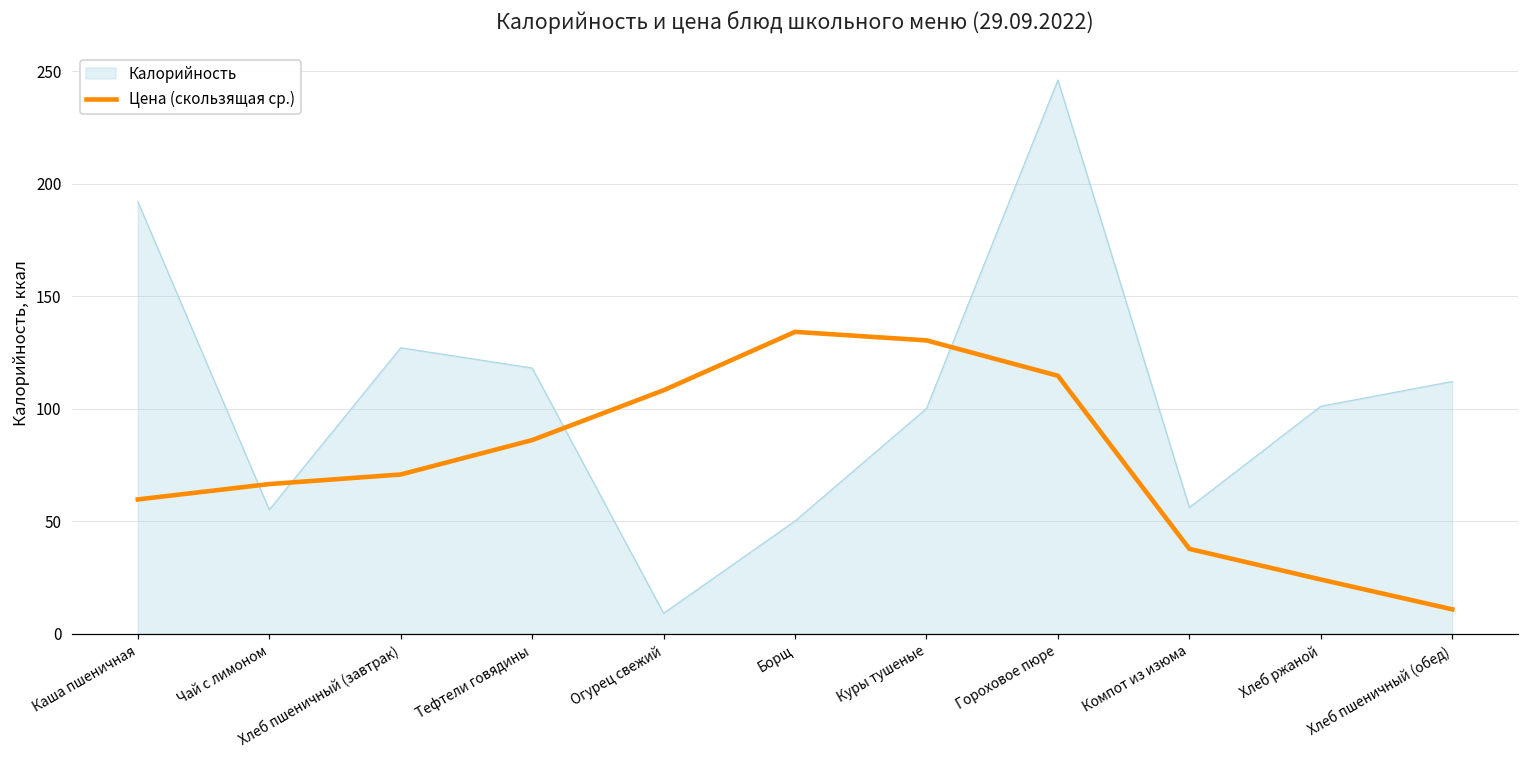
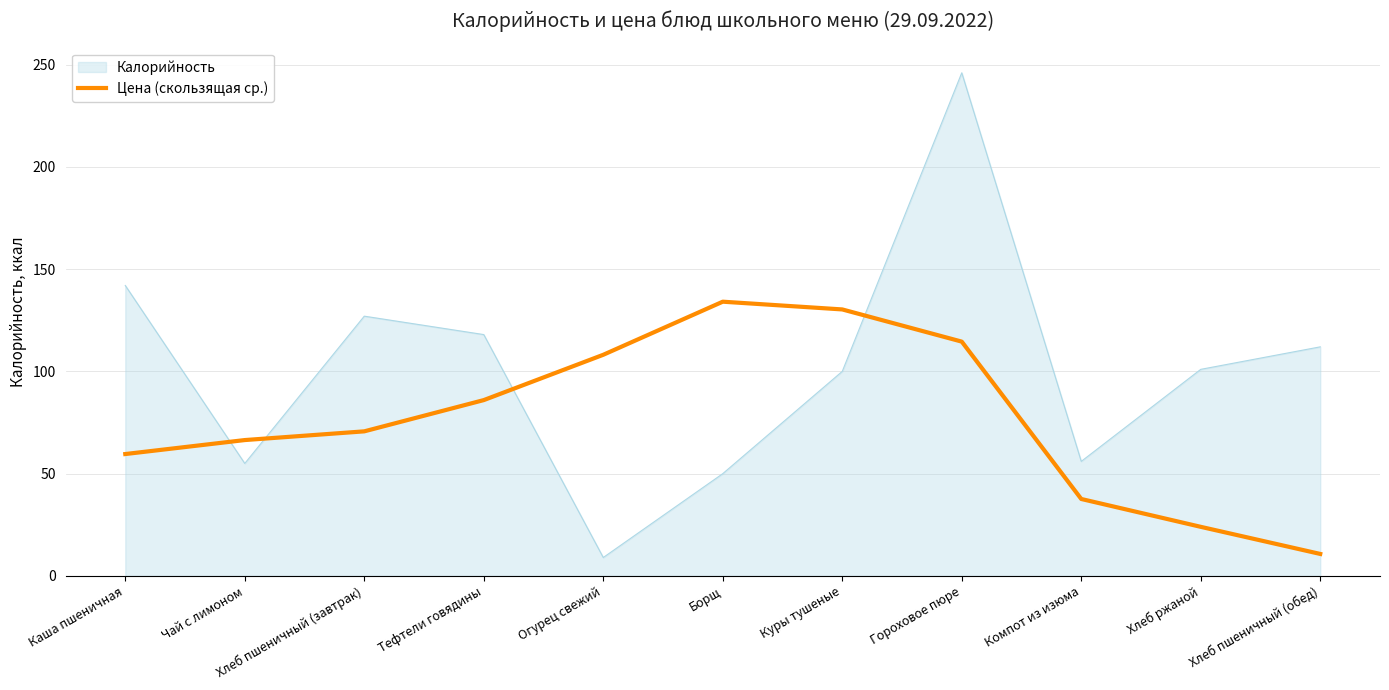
  {
    "Калорийность": {
-     "Каша пшеничная": 192,
+     "Каша пшеничная": 142,
      "Чай с лимоном": 55,
      "Хлеб пшеничный (завтрак)": 127,
      "Тефтели говядины": 118,
      "Огурец свежий": 9,
      "Борщ": 50,
      "Куры тушеные": 100,
      "Гороховое пюре": 246,
      "Компот из изюма": 56,
      "Хлеб ржаной": 101,
      "Хлеб пшеничный (обед)": 112
    },
    "Цена (скользящая ср.)": {
      "Каша пшеничная": 60,
      "Чай с лимоном": 66,
      "Хлеб пшеничный (завтрак)": 71,
      "Тефтели говядины": 86,
      "Огурец свежий": 108,
      "Борщ": 134,
      "Куры тушеные": 130,
      "Гороховое пюре": 115,
      "Компот из изюма": 38,
      "Хлеб ржаной": 24,
      "Хлеб пшеничный (обед)": 11
    }
  }
